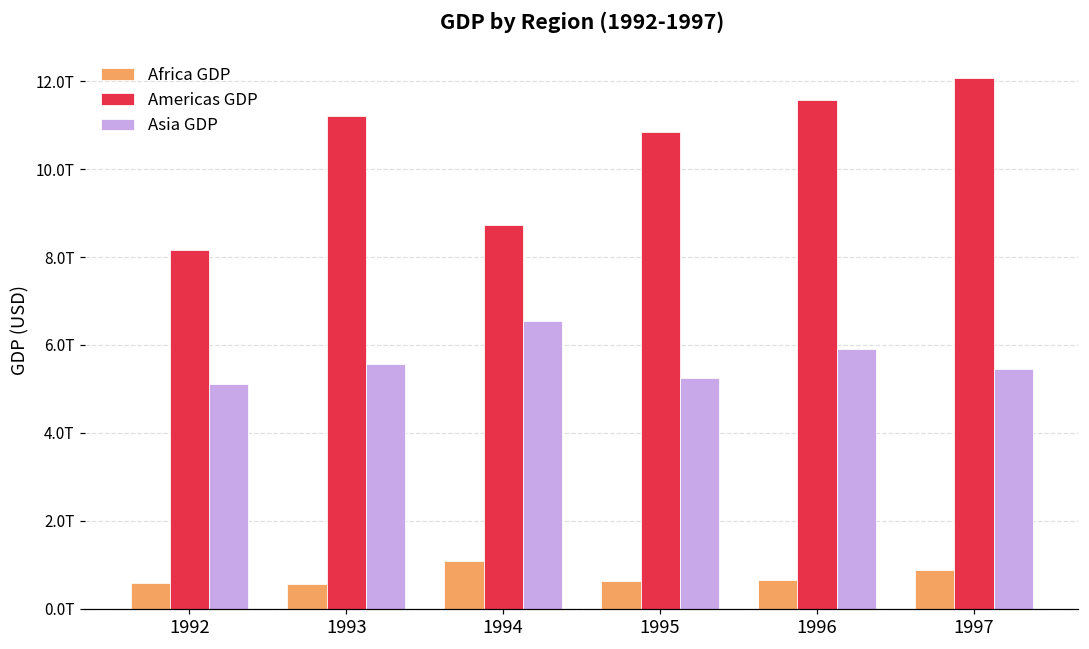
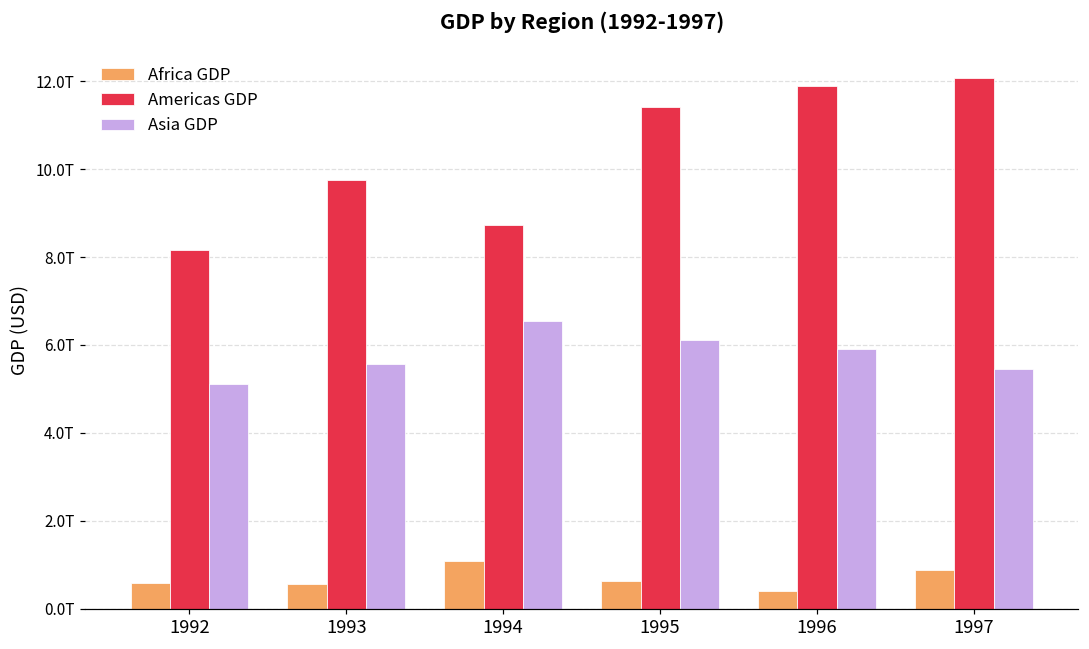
  {
    "Africa GDP": {
      "1992": "0.6T",
      "1993": "0.6T",
      "1994": "1.1T",
      "1995": "0.6T",
-     "1996": "0.7T",
+     "1996": "0.4T",
      "1997": "0.9T"
    },
    "Americas GDP": {
      "1992": "8.2T",
-     "1993": "11.2T",
+     "1993": "9.8T",
      "1994": "8.7T",
-     "1995": "10.9T",
-     "1996": "11.6T",
+     "1995": "11.4T",
+     "1996": "11.9T",
      "1997": "12.1T"
    },
    "Asia GDP": {
      "1992": "5.1T",
      "1993": "5.6T",
      "1994": "6.6T",
-     "1995": "5.3T",
+     "1995": "6.1T",
      "1996": "5.9T",
      "1997": "5.5T"
    }
  }
